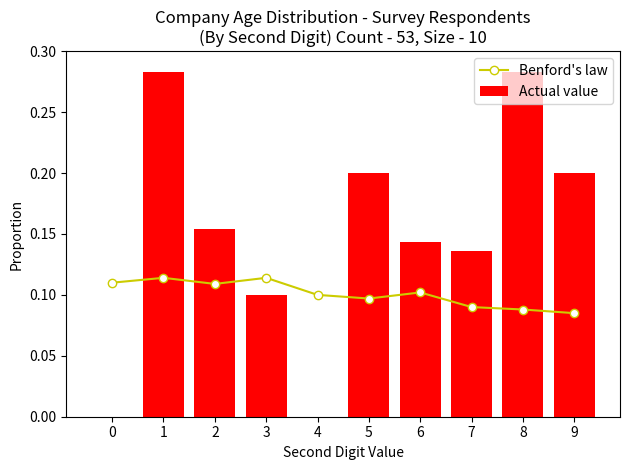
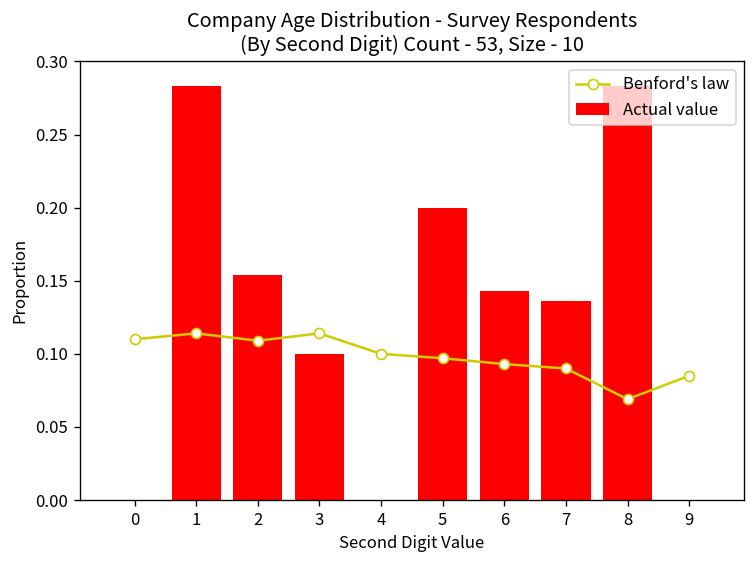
  {
    "Benford's law": {
      "0": 0.110,
      "1": 0.114,
      "2": 0.109,
      "3": 0.114,
      "4": 0.100,
      "5": 0.097,
-     "6": 0.102,
+     "6": 0.093,
      "7": 0.090,
-     "8": 0.088,
+     "8": 0.069,
      "9": 0.085
    },
    "Actual value": {
      "0": 0.0,
      "1": 0.283,
      "2": 0.154,
      "3": 0.1,
      "4": 0.0,
      "5": 0.2,
      "6": 0.143,
      "7": 0.136,
-     "9": 0.2
+     "9": 0.0
    }
  }
